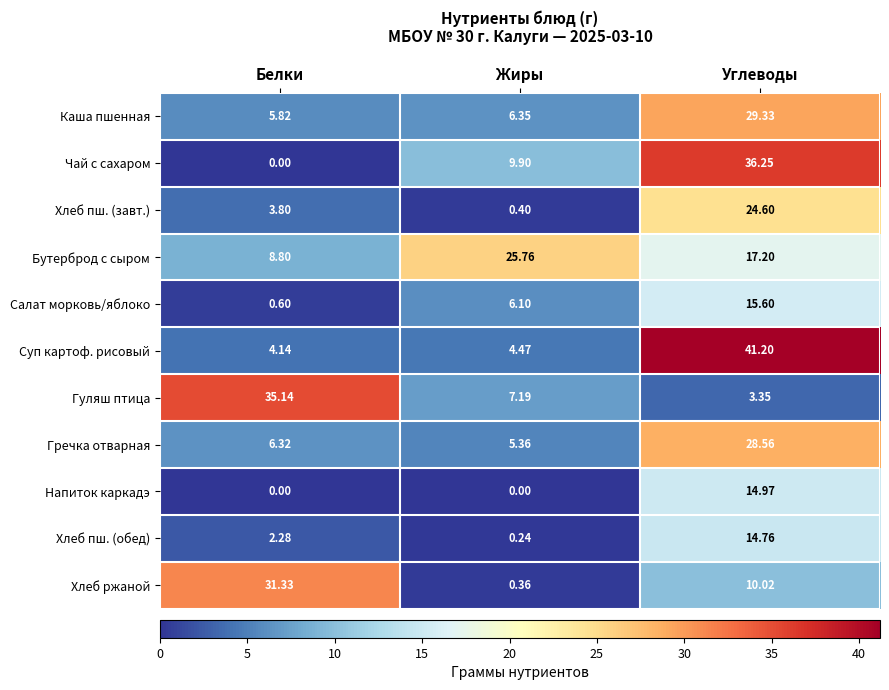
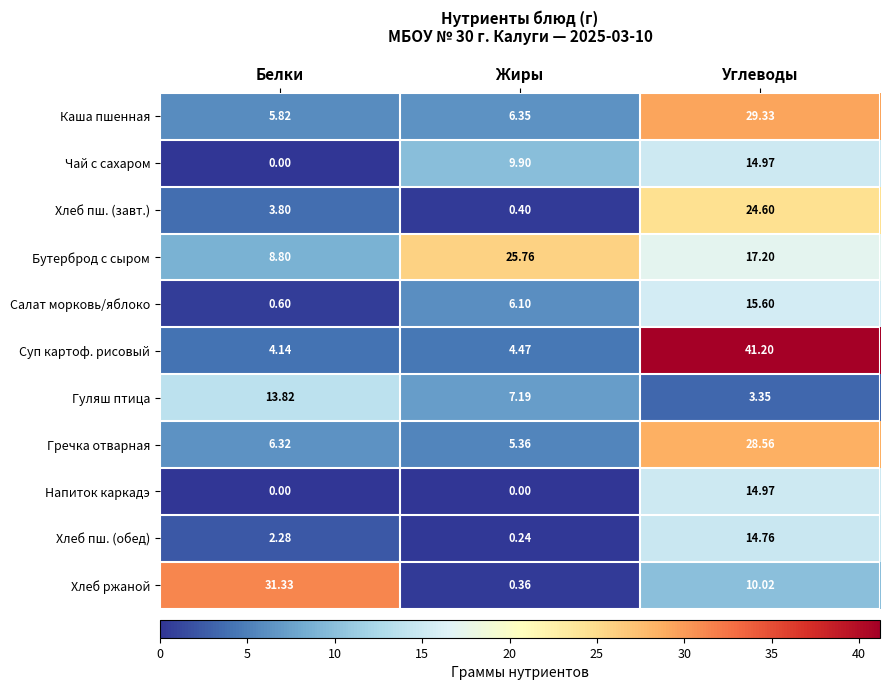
  {
    "Каша пшенная": {
      "Белки": 5.82,
      "Жиры": 6.35,
      "Углеводы": 29.33
    },
    "Чай с сахаром": {
      "Белки": 0.00,
      "Жиры": 9.90,
-     "Углеводы": 36.25
+     "Углеводы": 14.97
    },
    "Хлеб пш. (завт.)": {
      "Белки": 3.80,
      "Жиры": 0.40,
      "Углеводы": 24.60
    },
    "Бутерброд с сыром": {
      "Белки": 8.80,
      "Жиры": 25.76,
      "Углеводы": 17.20
    },
    "Салат морковь/яблоко": {
      "Белки": 0.60,
      "Жиры": 6.10,
      "Углеводы": 15.60
    },
    "Суп картоф. рисовый": {
      "Белки": 4.14,
      "Жиры": 4.47,
      "Углеводы": 41.20
    },
    "Гуляш птица": {
-     "Белки": 35.14,
+     "Белки": 13.82,
      "Жиры": 7.19,
      "Углеводы": 3.35
    },
    "Гречка отварная": {
      "Белки": 6.32,
      "Жиры": 5.36,
      "Углеводы": 28.56
    },
    "Напиток каркадэ": {
      "Белки": 0.00,
      "Жиры": 0.00,
      "Углеводы": 14.97
    },
    "Хлеб пш. (обед)": {
      "Белки": 2.28,
      "Жиры": 0.24,
      "Углеводы": 14.76
    },
    "Хлеб ржаной": {
      "Белки": 31.33,
      "Жиры": 0.36,
      "Углеводы": 10.02
    }
  }
